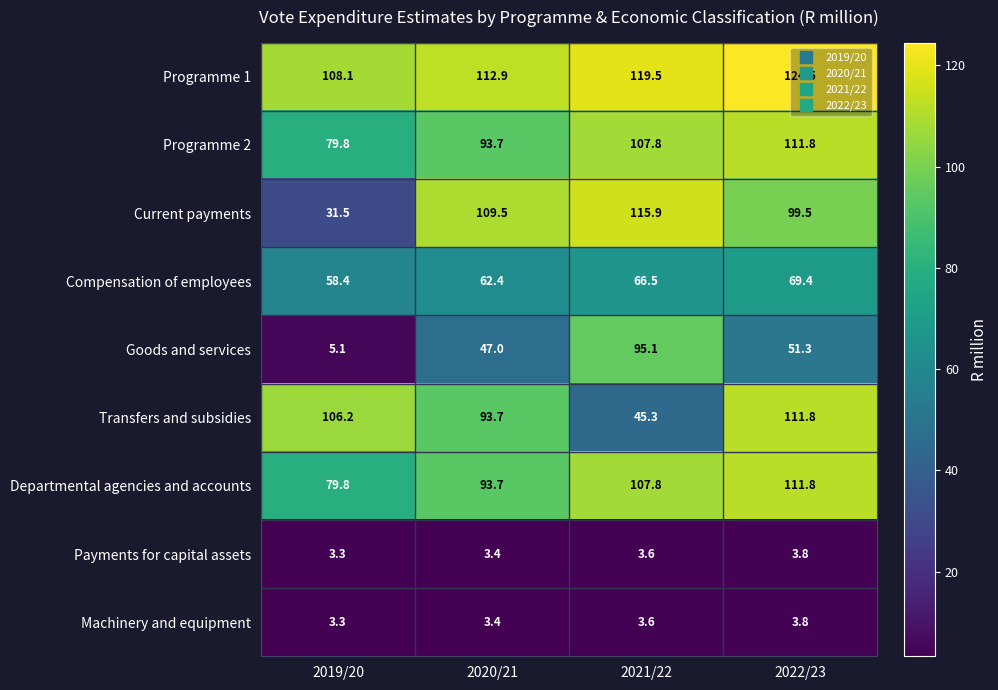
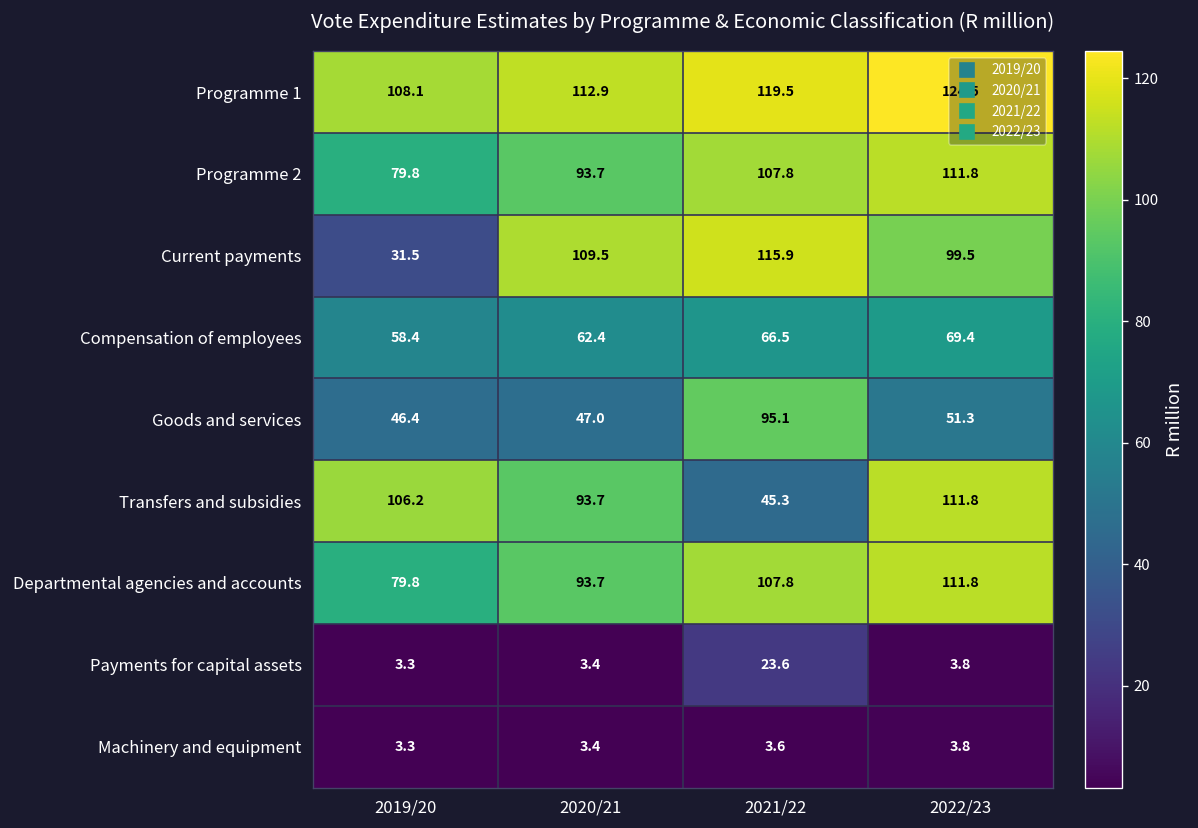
  {
    "Programme 1": {
      "2019/20": 108.1,
      "2020/21": 112.9,
      "2021/22": 119.5
    },
    "Programme 2": {
      "2019/20": 79.8,
      "2020/21": 93.7,
      "2021/22": 107.8,
      "2022/23": 111.8
    },
    "Current payments": {
      "2019/20": 31.5,
      "2020/21": 109.5,
      "2021/22": 115.9,
      "2022/23": 99.5
    },
    "Compensation of employees": {
      "2019/20": 58.4,
      "2020/21": 62.4,
      "2021/22": 66.5,
      "2022/23": 69.4
    },
    "Goods and services": {
-     "2019/20": 5.1,
+     "2019/20": 46.4,
      "2020/21": 47.0,
      "2021/22": 95.1,
      "2022/23": 51.3
    },
    "Transfers and subsidies": {
      "2019/20": 106.2,
      "2020/21": 93.7,
      "2021/22": 45.3,
      "2022/23": 111.8
    },
    "Departmental agencies and accounts": {
      "2019/20": 79.8,
      "2020/21": 93.7,
      "2021/22": 107.8,
      "2022/23": 111.8
    },
    "Payments for capital assets": {
      "2019/20": 3.3,
      "2020/21": 3.4,
-     "2021/22": 3.6,
+     "2021/22": 23.6,
      "2022/23": 3.8
    },
    "Machinery and equipment": {
      "2019/20": 3.3,
      "2020/21": 3.4,
      "2021/22": 3.6,
      "2022/23": 3.8
    }
  }
